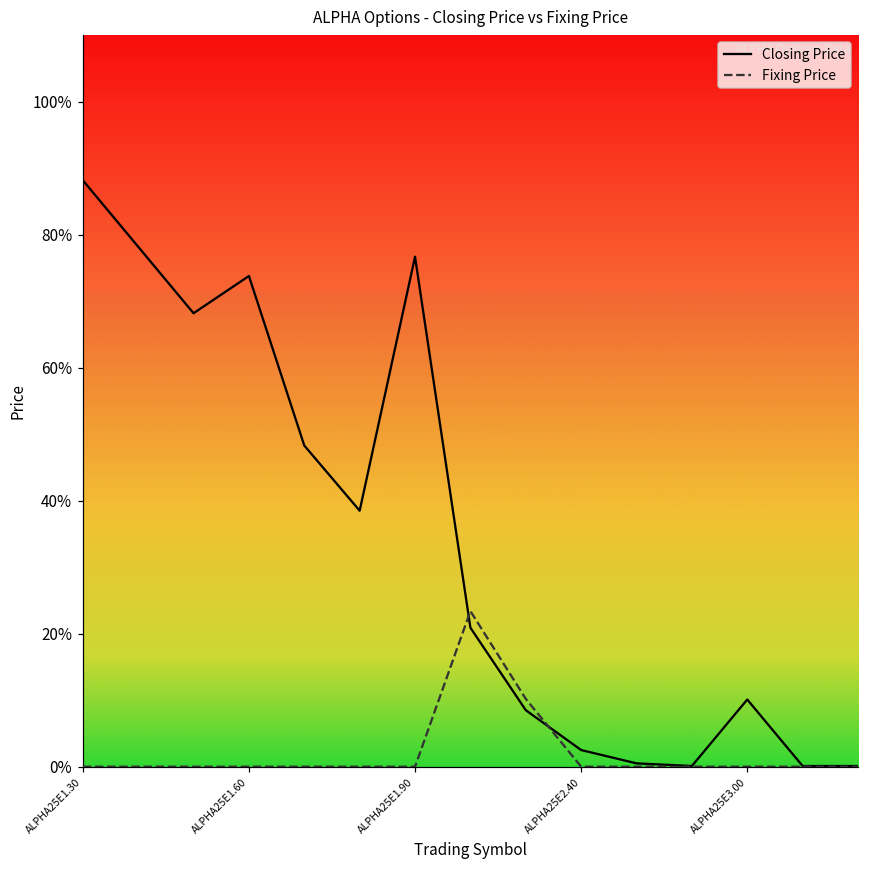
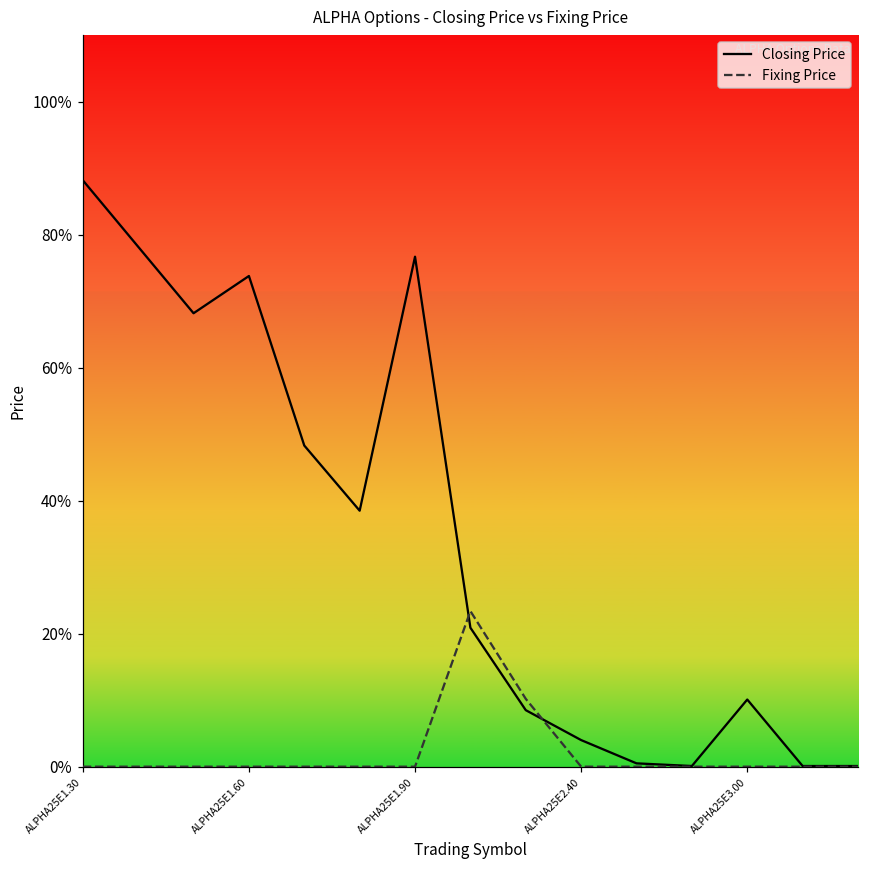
  {
    "Closing Price": {
      "ALPHA25E1.30": "88%",
      "ALPHA25E1.60": "74%",
      "ALPHA25E1.90": "77%",
-     "ALPHA25E2.40": "3%",
+     "ALPHA25E2.40": "4%",
      "ALPHA25E3.00": "10%"
    },
    "Fixing Price": {
      "ALPHA25E1.30": "0%",
      "ALPHA25E1.60": "0%",
      "ALPHA25E1.90": "0%",
      "ALPHA25E2.40": "0%",
      "ALPHA25E3.00": "0%"
    }
  }
